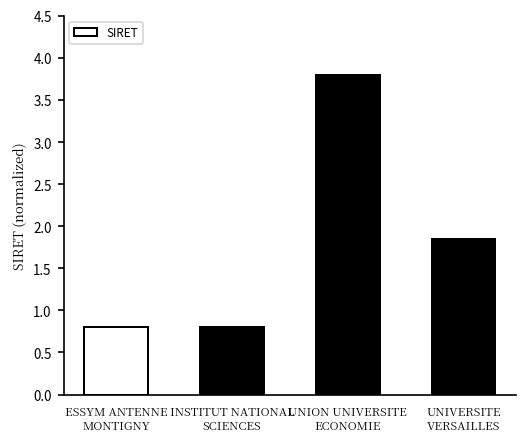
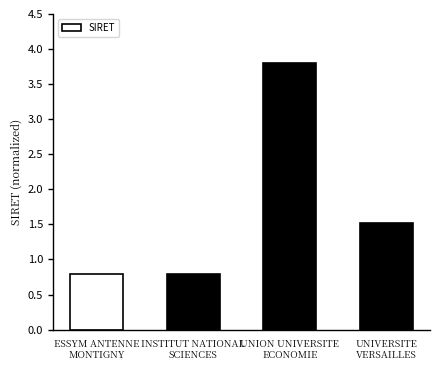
  {
    "ESSYM ANTENNE MONTIGNY": 0.8,
    "INSTITUT NATIONAL SCIENCES": 0.8,
    "UNION UNIVERSITE ECONOMIE": 3.8,
-   "UNIVERSITE VERSAILLES": 1.8
+   "UNIVERSITE VERSAILLES": 1.5
  }
